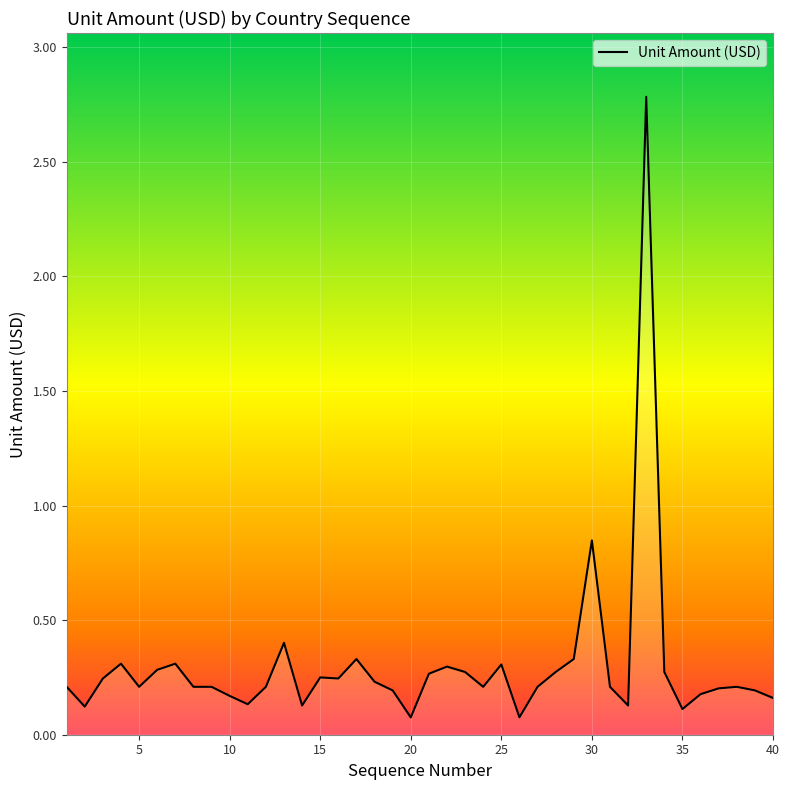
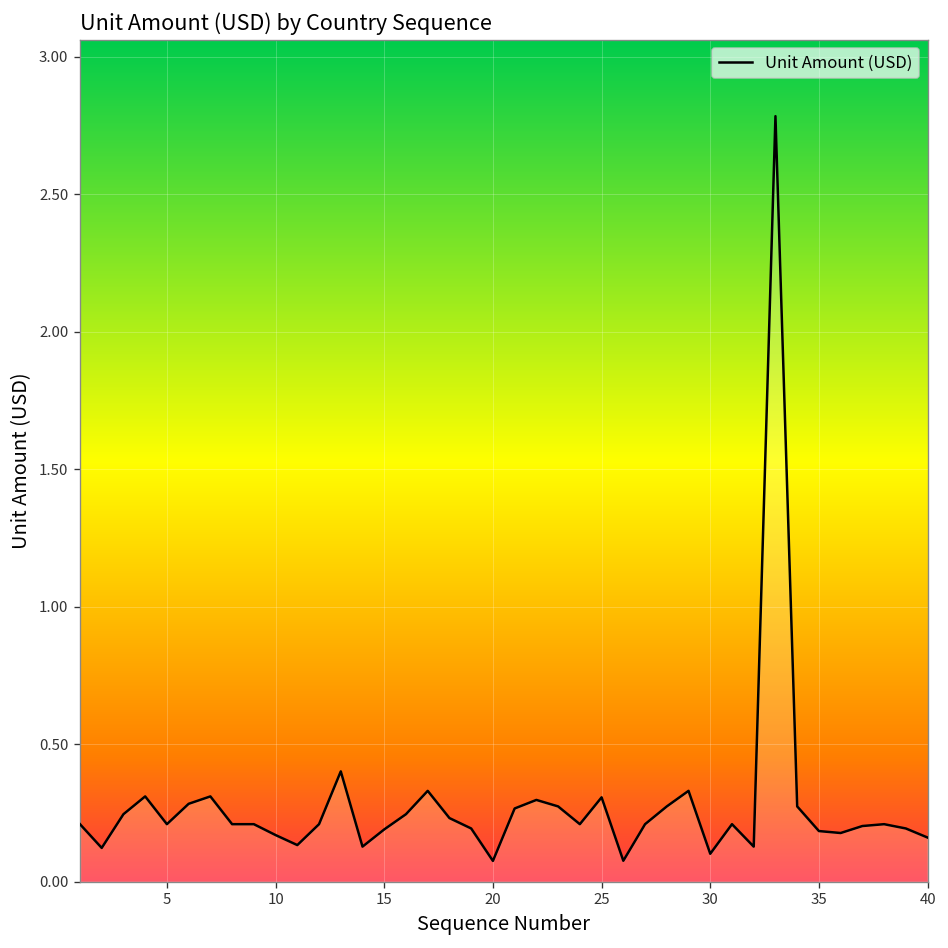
  {
    "5": 0.21,
    "10": 0.17,
-   "15": 0.25,
+   "15": 0.19,
    "20": 0.08,
    "25": 0.31,
-   "30": 0.85,
-   "35": 0.11,
+   "30": 0.10,
+   "35": 0.18,
    "40": 0.16
  }
